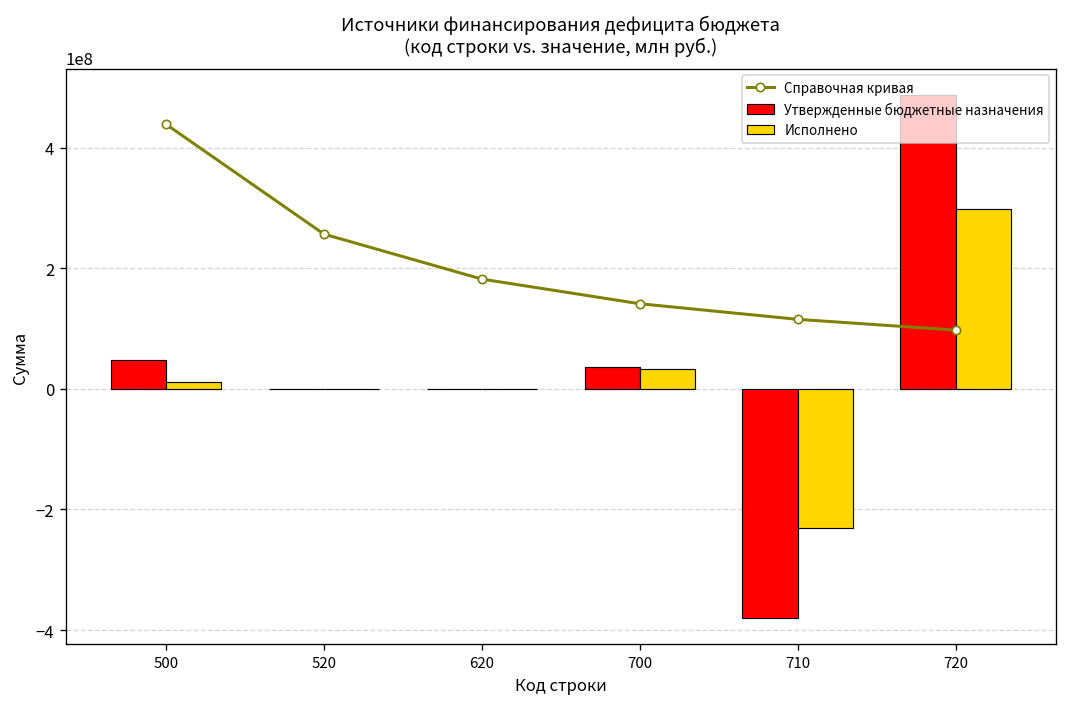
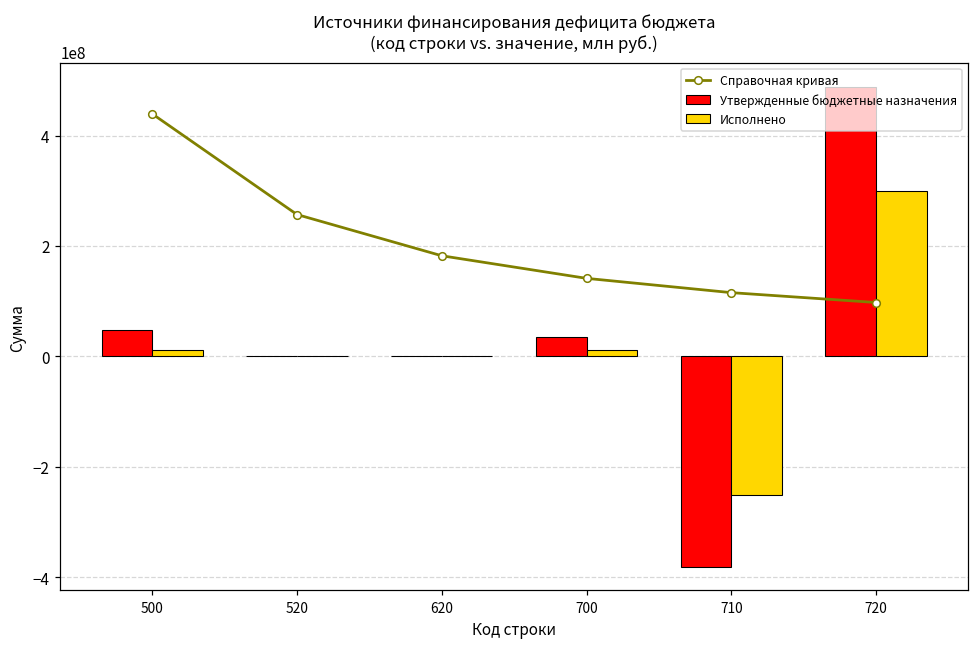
  {
    "Утвержденные бюджетные назначения": {
      "500": 50000000,
      "520": 0,
      "620": 0,
      "700": 40000000,
      "710": -380000000
    },
    "Справочная кривая": {
      "500": 440000000,
      "520": 260000000,
      "620": 180000000,
      "700": 140000000,
      "710": 120000000,
      "720": 100000000
    },
    "Исполнено": {
      "500": 10000000,
      "520": 0,
      "620": 0,
-     "700": 30000000,
-     "710": -230000000,
+     "700": 10000000,
+     "710": -250000000,
      "720": 300000000
    }
  }
